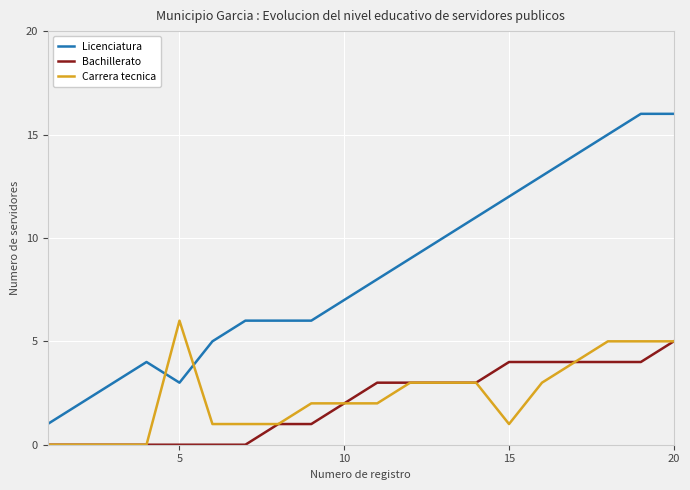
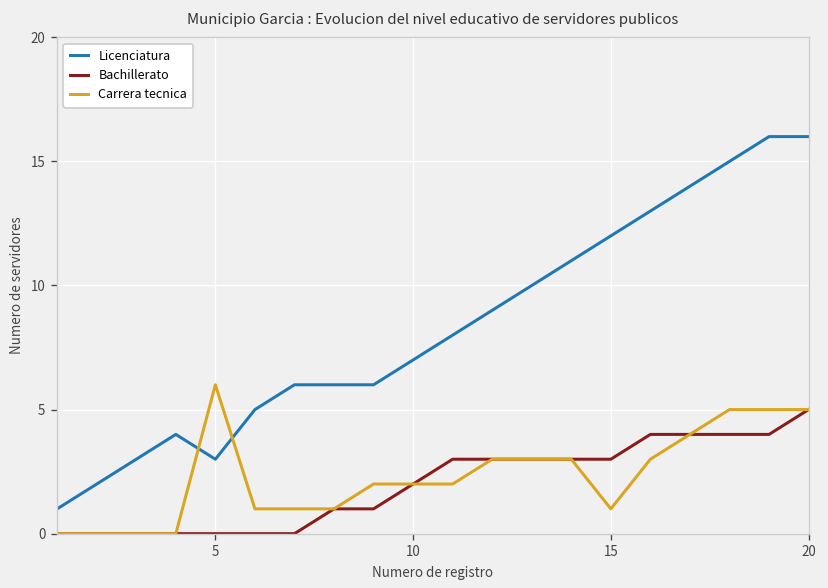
  {
    "Licenciatura": {
      "5": 3,
      "10": 7,
      "15": 12,
      "20": 16
    },
    "Bachillerato": {
      "5": 0,
-     "15": 4
+     "15": 3
    },
    "Carrera tecnica": {
      "5": 6,
      "15": 1
    }
  }
